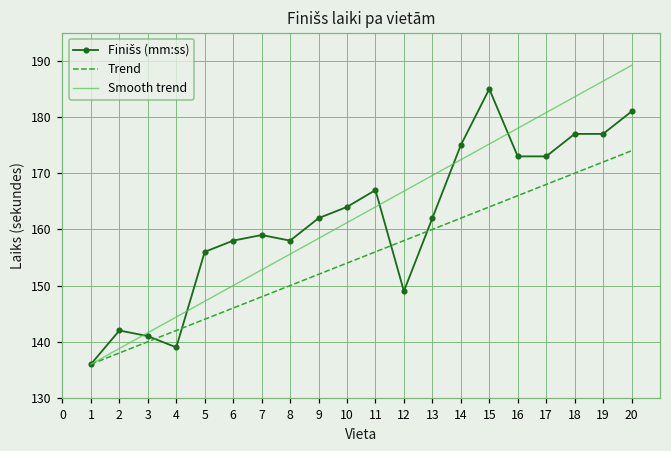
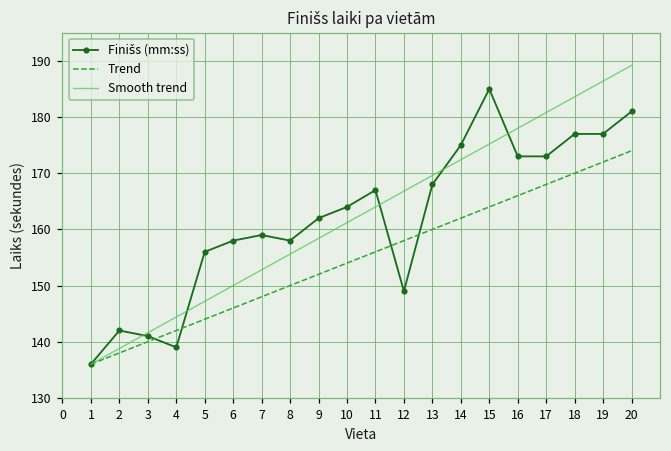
  {
    "Finišs (mm:ss)": {
      "2": 142,
      "3": 141,
      "4": 139,
      "5": 156,
      "6": 158,
      "7": 159,
      "8": 158,
      "9": 162,
      "10": 164,
      "11": 167,
      "12": 149,
-     "13": 162,
+     "13": 168,
      "14": 175,
      "15": 185,
      "16": 173,
      "17": 173,
      "18": 177,
      "19": 177,
      "20": 181
    }
  }
